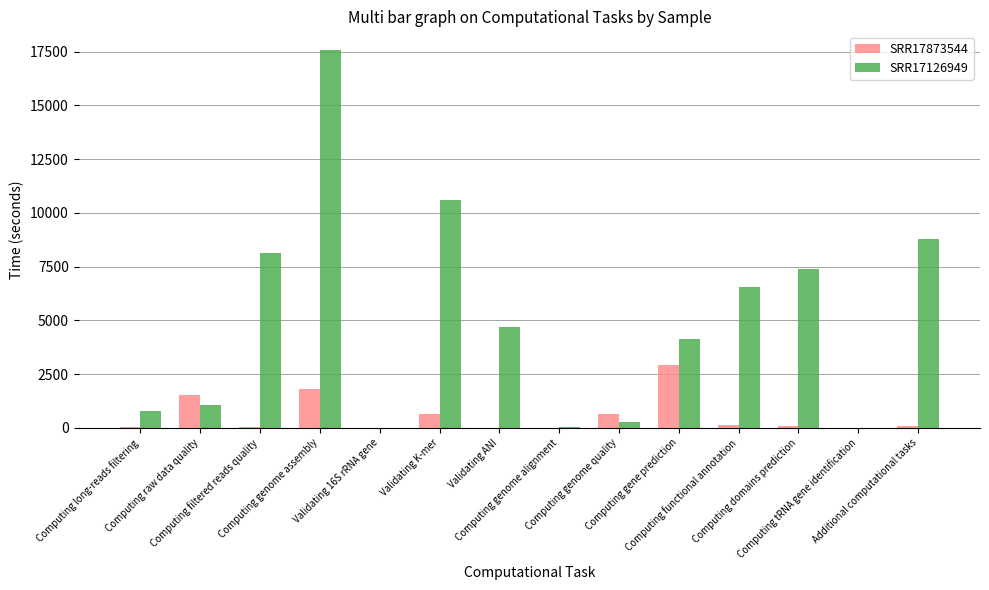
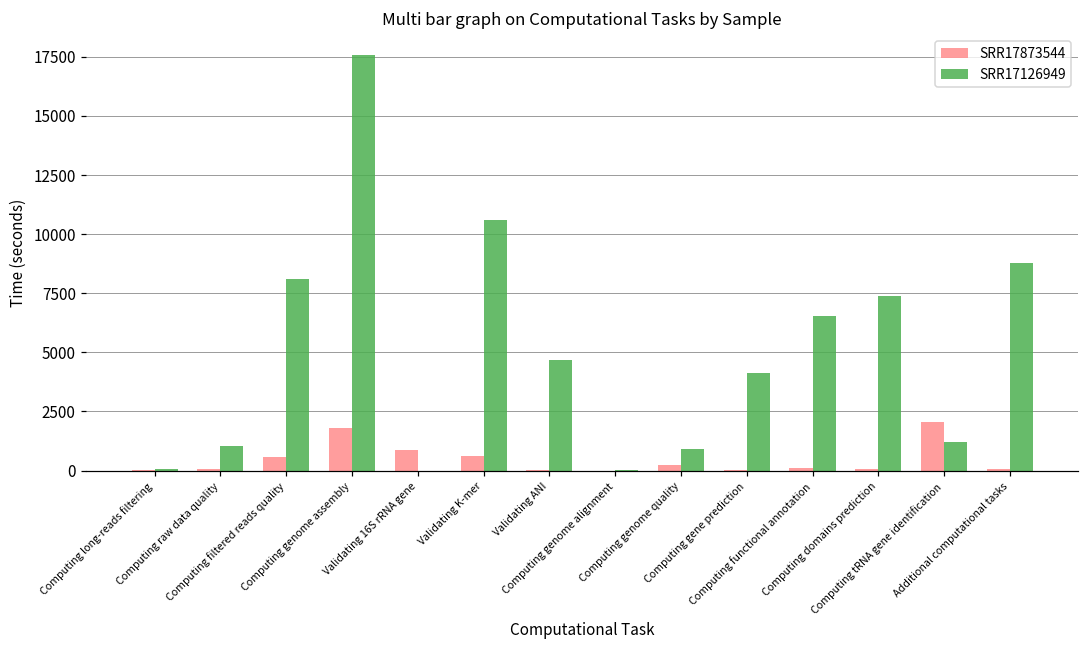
  {
    "SRR17873544": {
-     "Computing raw data quality": 1500,
-     "Computing filtered reads quality": 0,
+     "Computing raw data quality": 100,
+     "Computing filtered reads quality": 600,
      "Computing genome assembly": 1800,
-     "Validating 16S rRNA gene": 0,
+     "Validating 16S rRNA gene": 900,
      "Validating K-mer": 600,
      "Computing genome alignment": 0,
-     "Computing genome quality": 600,
-     "Computing gene prediction": 2900,
+     "Computing genome quality": 300,
+     "Computing gene prediction": 0,
      "Computing functional annotation": 100,
-     "Computing tRNA gene identification": 0
+     "Computing tRNA gene identification": 2100
    },
    "SRR17126949": {
-     "Computing long-reads filtering": 800,
+     "Computing long-reads filtering": 100,
      "Computing raw data quality": 1100,
      "Computing filtered reads quality": 8100,
      "Computing genome assembly": 17600,
      "Validating 16S rRNA gene": 0,
      "Validating K-mer": 10600,
      "Validating ANI": 4700,
-     "Computing genome quality": 300,
+     "Computing genome quality": 900,
      "Computing gene prediction": 4100,
      "Computing functional annotation": 6500,
      "Computing domains prediction": 7400,
-     "Computing tRNA gene identification": 0,
+     "Computing tRNA gene identification": 1200,
      "Additional computational tasks": 8800
    }
  }
